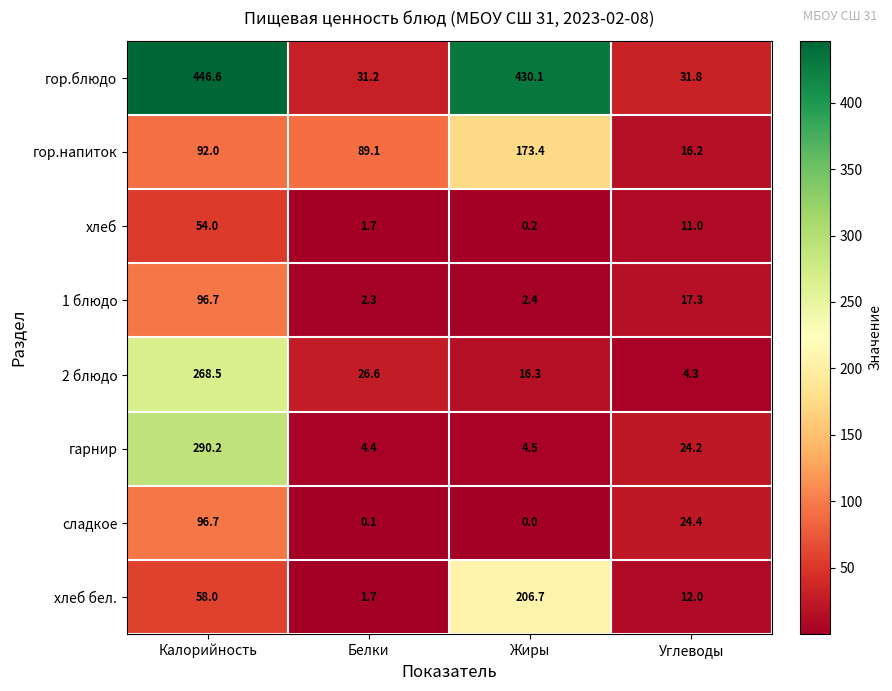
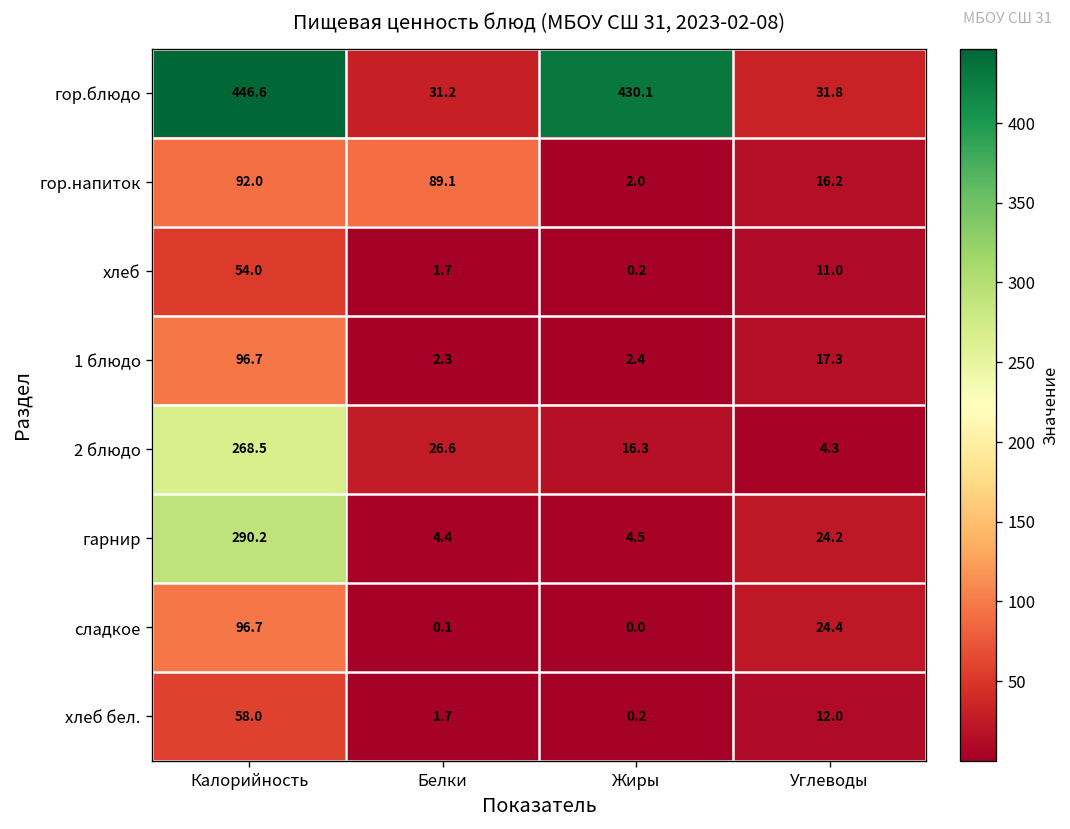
  {
    "гор.блюдо": {
      "Калорийность": 446.6,
      "Белки": 31.2,
      "Жиры": 430.1,
      "Углеводы": 31.8
    },
    "гор.напиток": {
      "Калорийность": 92.0,
      "Белки": 89.1,
-     "Жиры": 173.4,
+     "Жиры": 2.0,
      "Углеводы": 16.2
    },
    "хлеб": {
      "Калорийность": 54.0,
      "Белки": 1.7,
      "Жиры": 0.2,
      "Углеводы": 11.0
    },
    "1 блюдо": {
      "Калорийность": 96.7,
      "Белки": 2.3,
      "Жиры": 2.4,
      "Углеводы": 17.3
    },
    "2 блюдо": {
      "Калорийность": 268.5,
      "Белки": 26.6,
      "Жиры": 16.3,
      "Углеводы": 4.3
    },
    "гарнир": {
      "Калорийность": 290.2,
      "Белки": 4.4,
      "Жиры": 4.5,
      "Углеводы": 24.2
    },
    "сладкое": {
      "Калорийность": 96.7,
      "Белки": 0.1,
      "Жиры": 0.0,
      "Углеводы": 24.4
    },
    "хлеб бел.": {
      "Калорийность": 58.0,
      "Белки": 1.7,
-     "Жиры": 206.7,
+     "Жиры": 0.2,
      "Углеводы": 12.0
    }
  }
